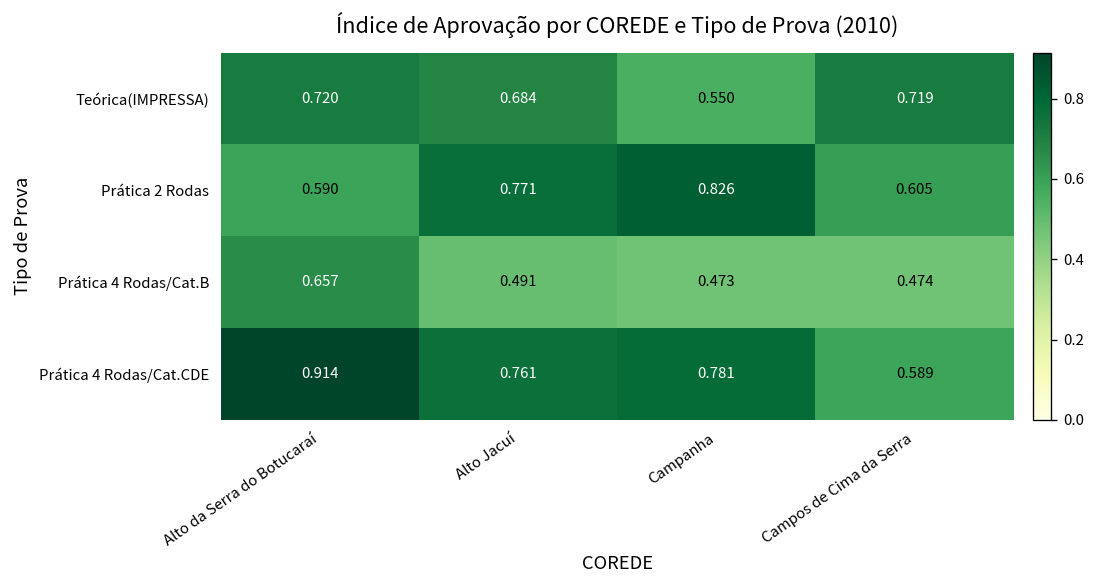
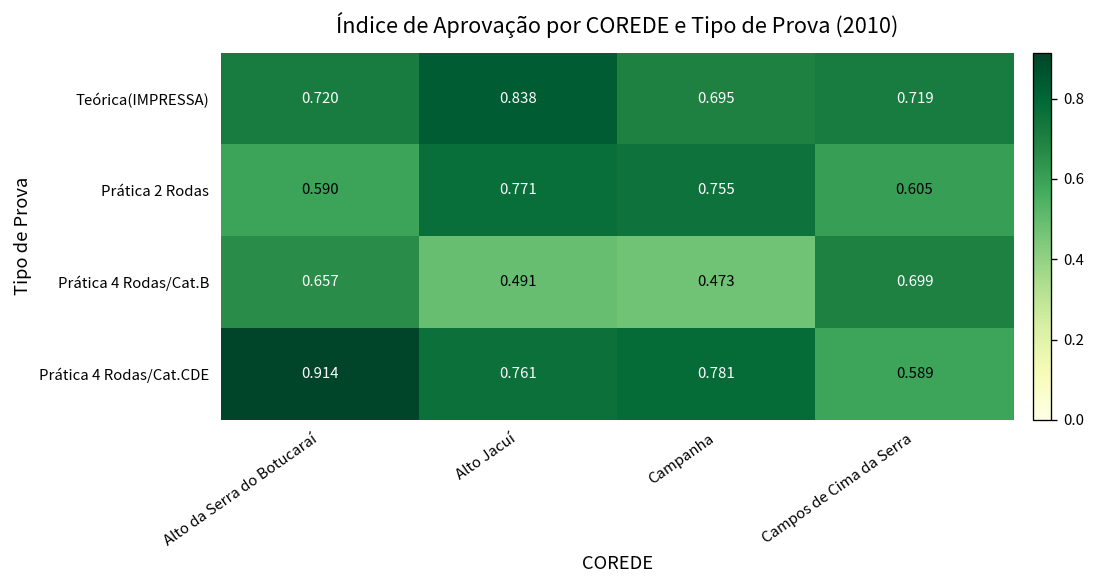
  {
    "Teórica(IMPRESSA)": {
      "Alto da Serra do Botucaraí": 0.720,
-     "Alto Jacuí": 0.684,
-     "Campanha": 0.550,
+     "Alto Jacuí": 0.838,
+     "Campanha": 0.695,
      "Campos de Cima da Serra": 0.719
    },
    "Prática 2 Rodas": {
      "Alto da Serra do Botucaraí": 0.590,
      "Alto Jacuí": 0.771,
-     "Campanha": 0.826,
+     "Campanha": 0.755,
      "Campos de Cima da Serra": 0.605
    },
    "Prática 4 Rodas/Cat.B": {
      "Alto da Serra do Botucaraí": 0.657,
      "Alto Jacuí": 0.491,
      "Campanha": 0.473,
-     "Campos de Cima da Serra": 0.474
+     "Campos de Cima da Serra": 0.699
    },
    "Prática 4 Rodas/Cat.CDE": {
      "Alto da Serra do Botucaraí": 0.914,
      "Alto Jacuí": 0.761,
      "Campanha": 0.781,
      "Campos de Cima da Serra": 0.589
    }
  }
